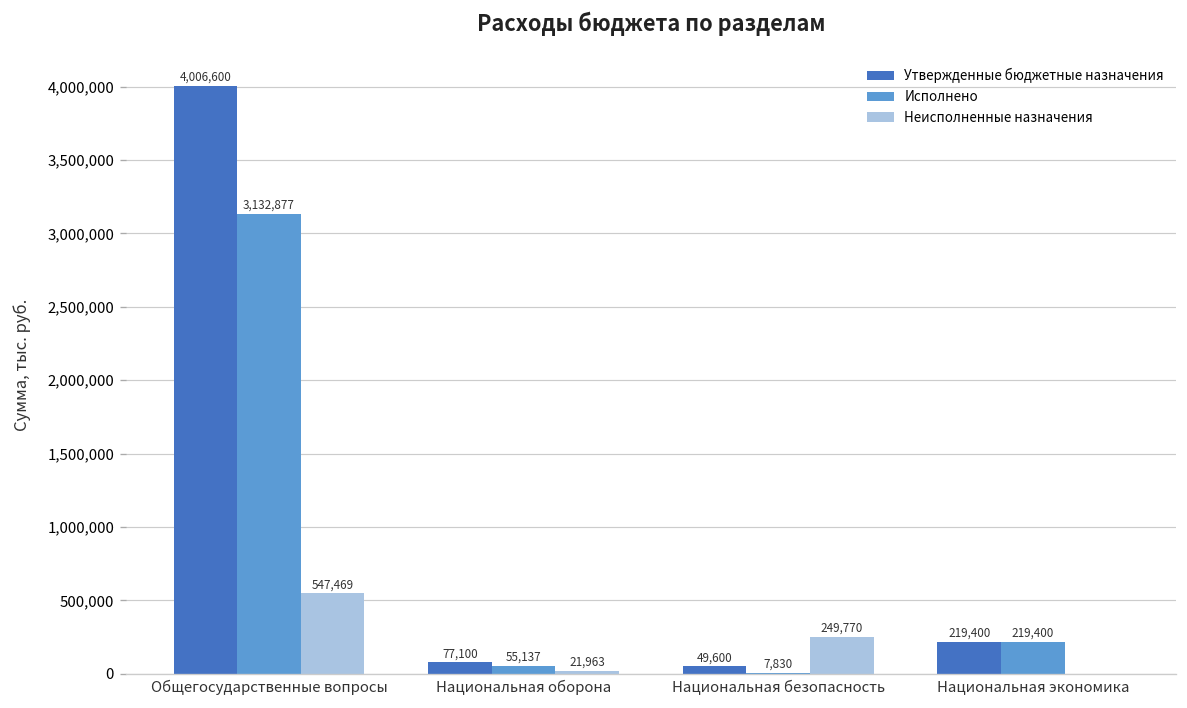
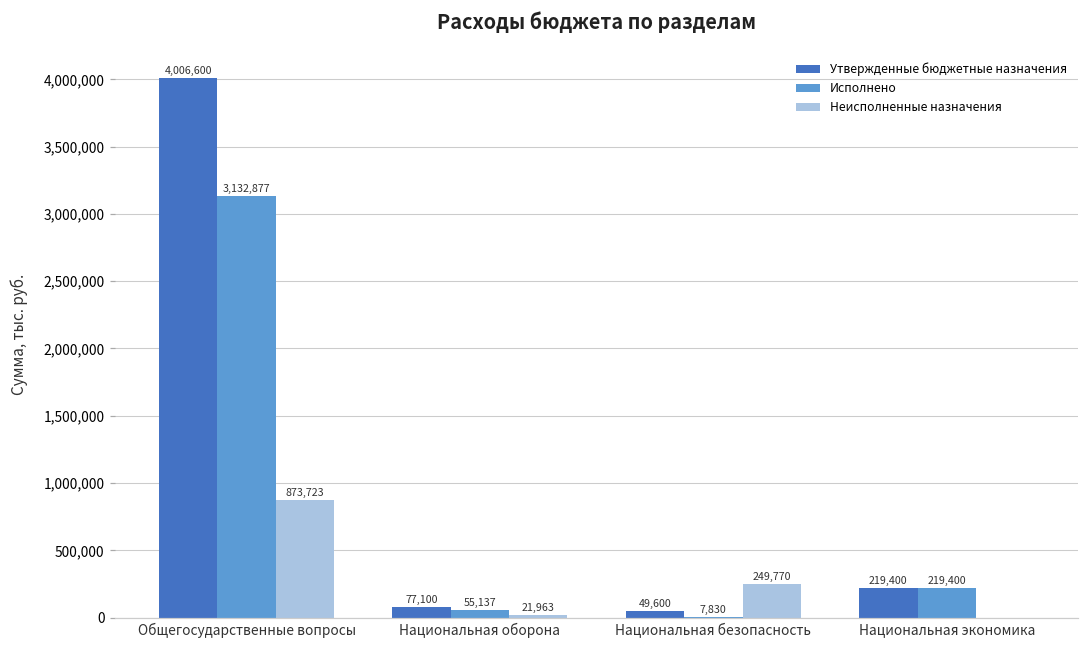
  {
    "Неисполненные назначения": {
-     "Общегосударственные вопросы": "547,469",
+     "Общегосударственные вопросы": "873,723",
      "Национальная оборона": "21,963",
      "Национальная безопасность": "249,770"
    }
  }
